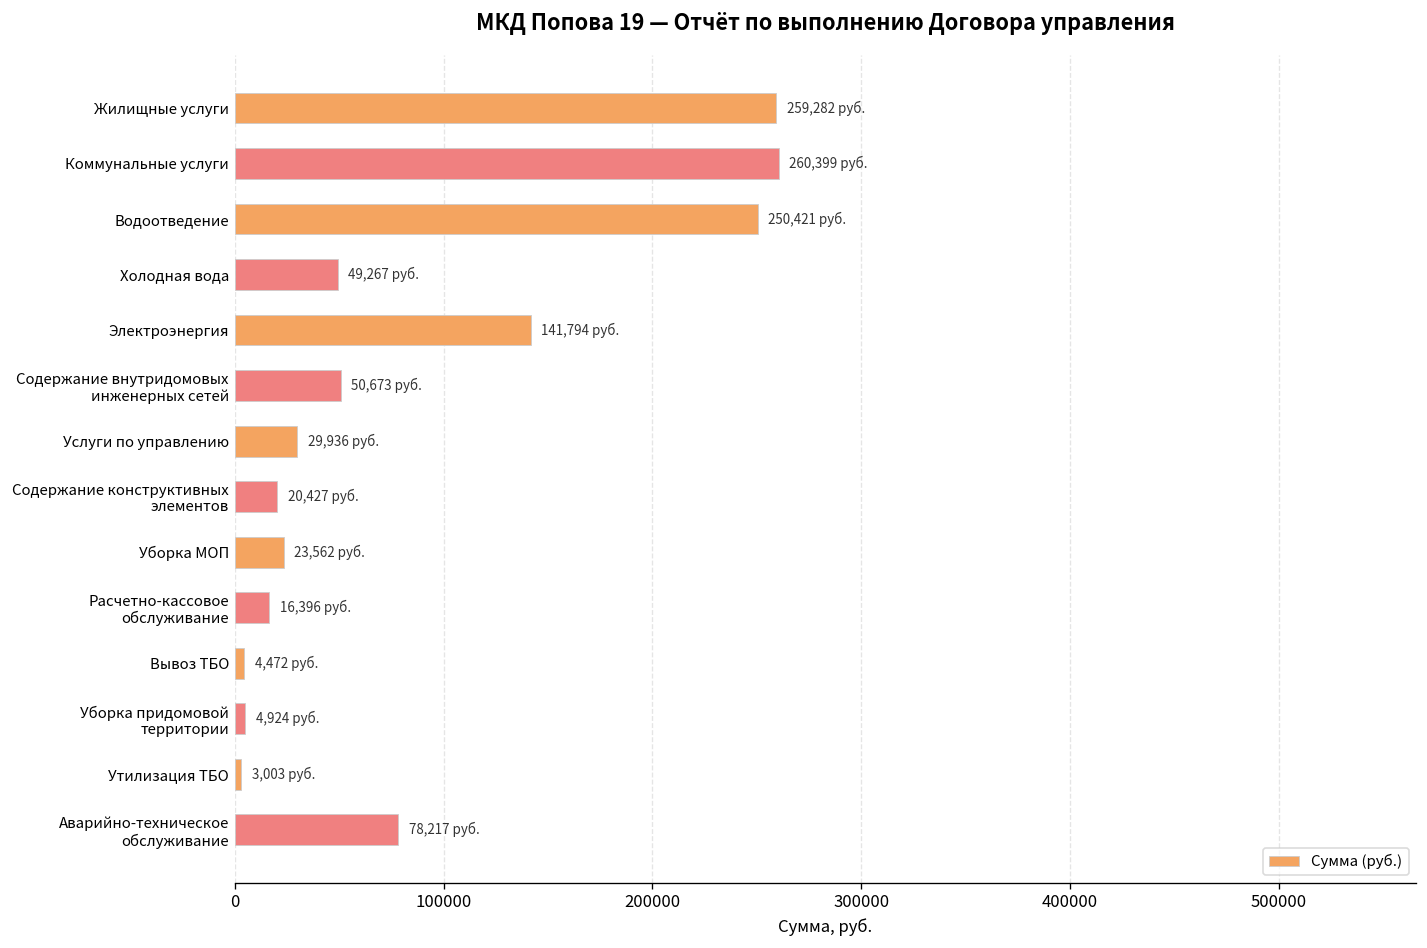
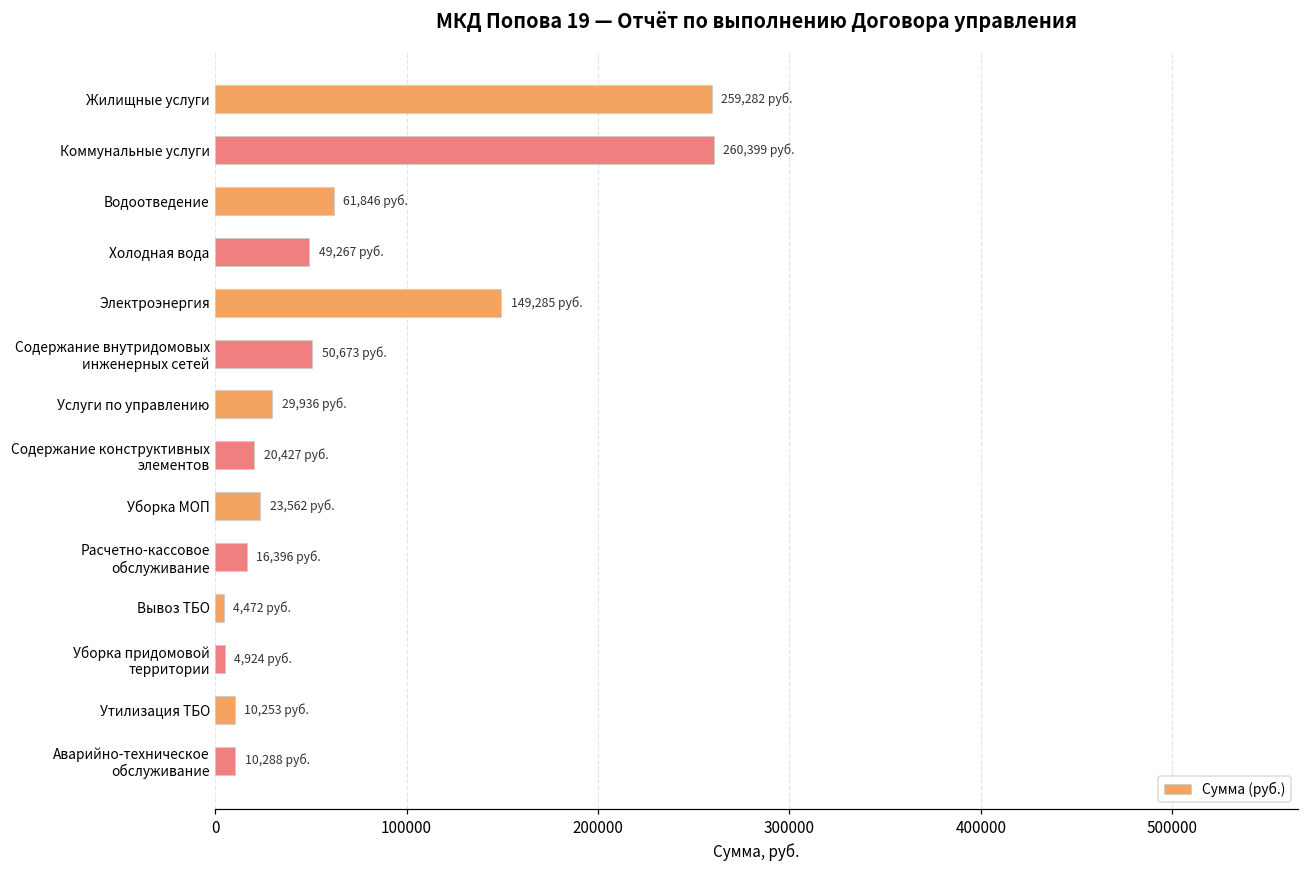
  {
    "Жилищные услуги": "259,282",
    "Коммунальные услуги": "260,399",
-   "Водоотведение": "250,421",
+   "Водоотведение": "61,846",
    "Холодная вода": "49,267",
-   "Электроэнергия": "141,794",
+   "Электроэнергия": "149,285",
    "Содержание внутридомовых инженерных сетей": "50,673",
    "Услуги по управлению": "29,936",
    "Содержание конструктивных элементов": "20,427",
    "Уборка МОП": "23,562",
    "Расчетно-кассовое обслуживание": "16,396",
    "Вывоз ТБО": "4,472",
    "Уборка придомовой территории": "4,924",
-   "Утилизация ТБО": "3,003",
-   "Аварийно-техническое обслуживание": "78,217"
+   "Утилизация ТБО": "10,253",
+   "Аварийно-техническое обслуживание": "10,288"
  }
